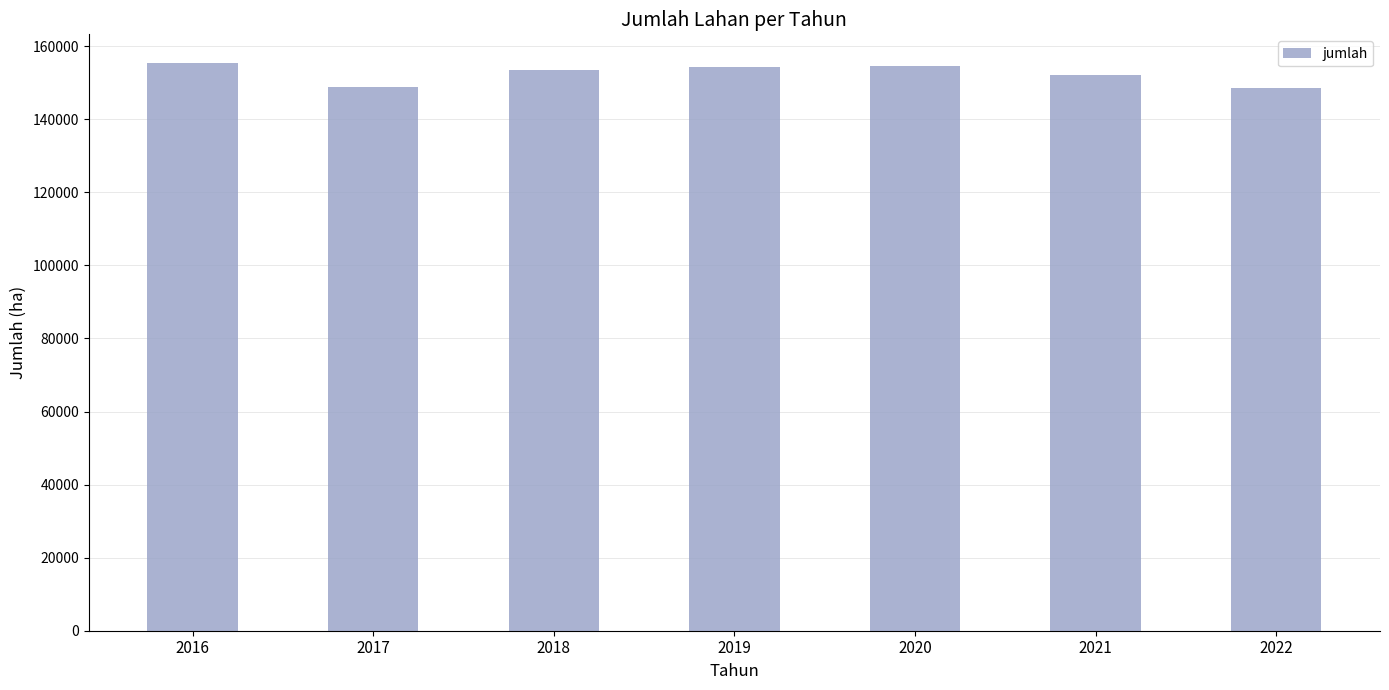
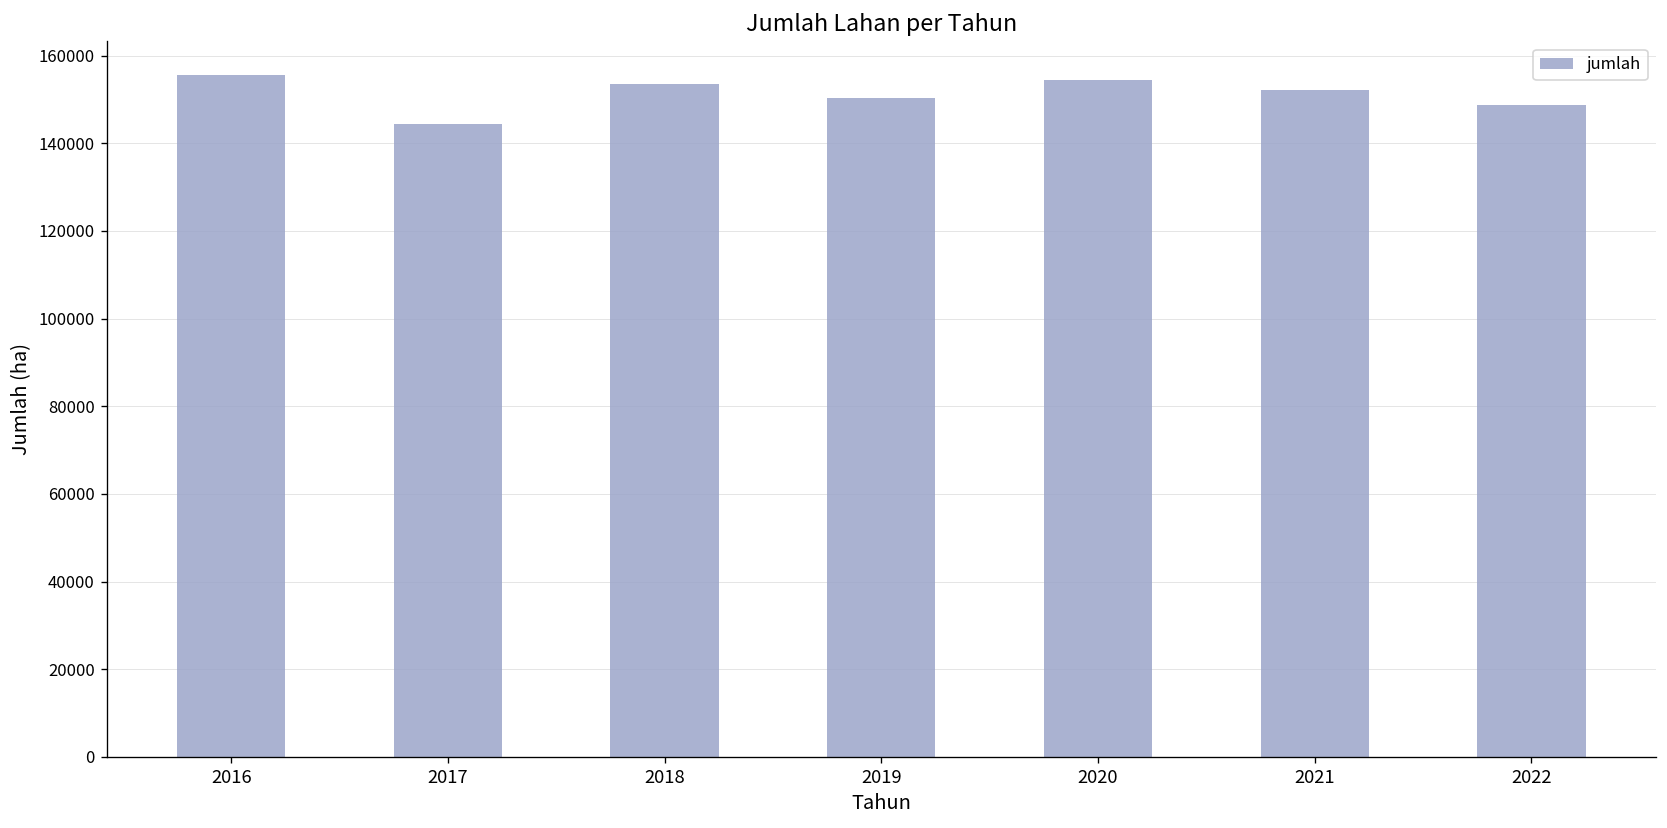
  {
    "2016": 155000,
-   "2017": 149000,
+   "2017": 144000,
    "2018": 154000,
-   "2019": 154000,
+   "2019": 150000,
    "2020": 154000,
    "2021": 152000,
    "2022": 149000
  }
